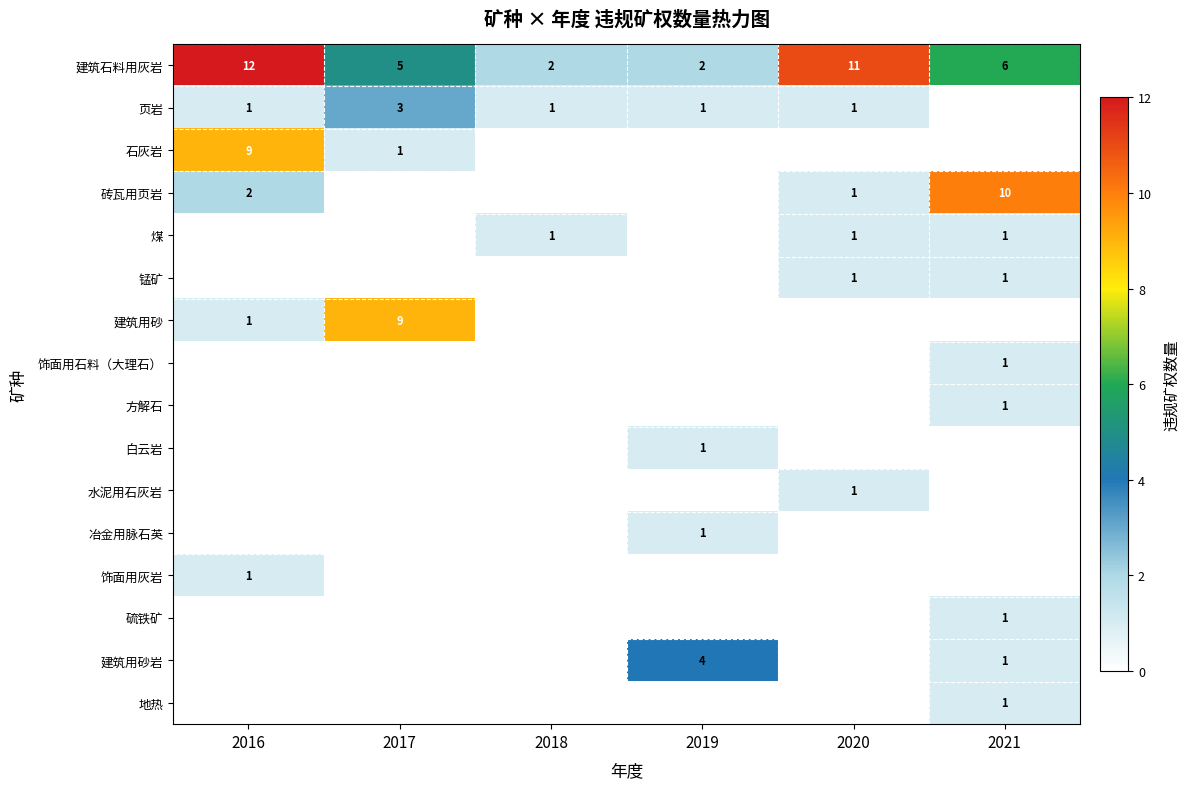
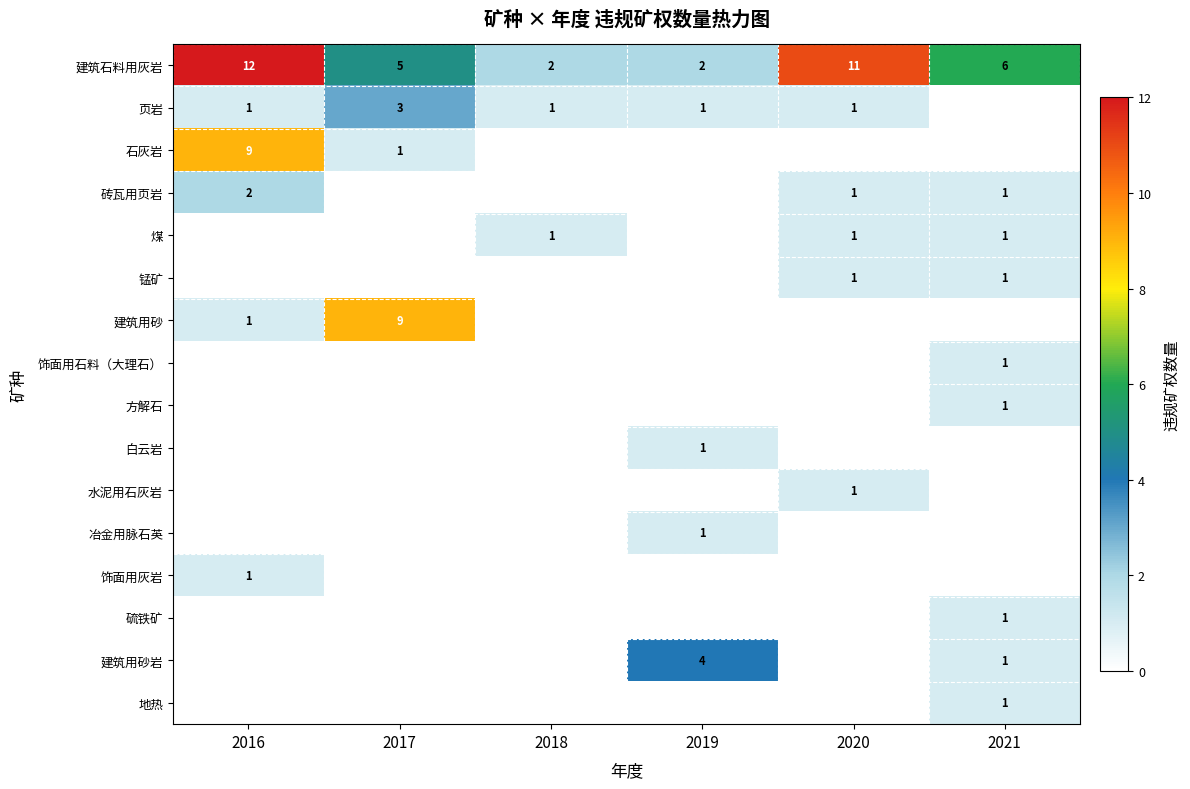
  {
    "建筑石料用灰岩": {
      "2016": 12,
      "2017": 5,
      "2018": 2,
      "2019": 2,
      "2020": 11,
      "2021": 6
    },
    "页岩": {
      "2016": 1,
      "2017": 3,
      "2018": 1,
      "2019": 1,
      "2020": 1
    },
    "石灰岩": {
      "2016": 9,
      "2017": 1
    },
    "砖瓦用页岩": {
      "2016": 2,
      "2020": 1,
-     "2021": 10
+     "2021": 1
    },
    "煤": {
      "2018": 1,
      "2020": 1,
      "2021": 1
    },
    "锰矿": {
      "2020": 1,
      "2021": 1
    },
    "建筑用砂": {
      "2016": 1,
      "2017": 9
    },
    "饰面用石料（大理石）": {
      "2021": 1
    },
    "方解石": {
      "2021": 1
    },
    "白云岩": {
      "2019": 1
    },
    "水泥用石灰岩": {
      "2020": 1
    },
    "冶金用脉石英": {
      "2019": 1
    },
    "饰面用灰岩": {
      "2016": 1
    },
    "硫铁矿": {
      "2021": 1
    },
    "建筑用砂岩": {
      "2019": 4,
      "2021": 1
    },
    "地热": {
      "2021": 1
    }
  }
